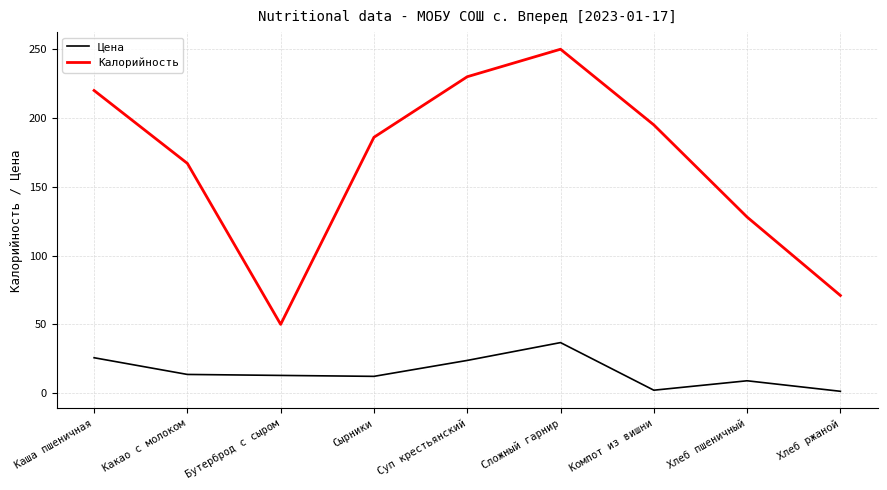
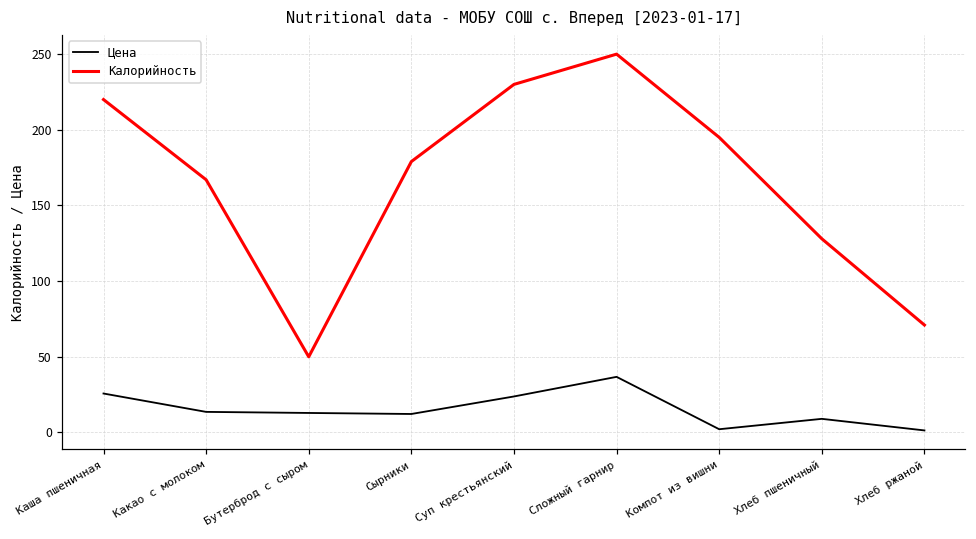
  {
    "Цена": {
      "Каша пшеничная": 26,
      "Какао с молоком": 14,
      "Бутерброд с сыром": 13,
      "Сырники": 12,
      "Суп крестьянский": 24,
      "Сложный гарнир": 37,
      "Компот из вишни": 2,
      "Хлеб пшеничный": 9,
      "Хлеб ржаной": 1
    },
    "Калорийность": {
      "Каша пшеничная": 220,
      "Какао с молоком": 167,
      "Бутерброд с сыром": 50,
-     "Сырники": 186,
+     "Сырники": 179,
      "Суп крестьянский": 230,
      "Сложный гарнир": 250,
      "Компот из вишни": 195,
      "Хлеб пшеничный": 128,
      "Хлеб ржаной": 71
    }
  }
